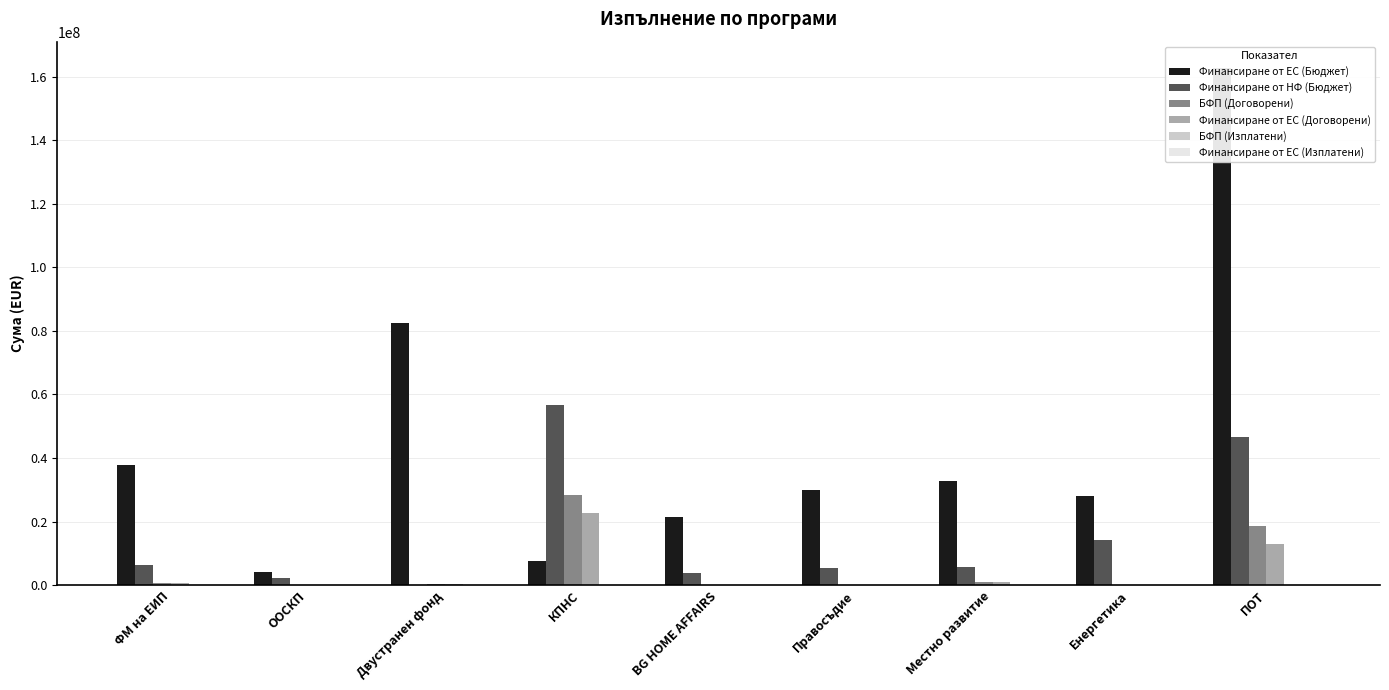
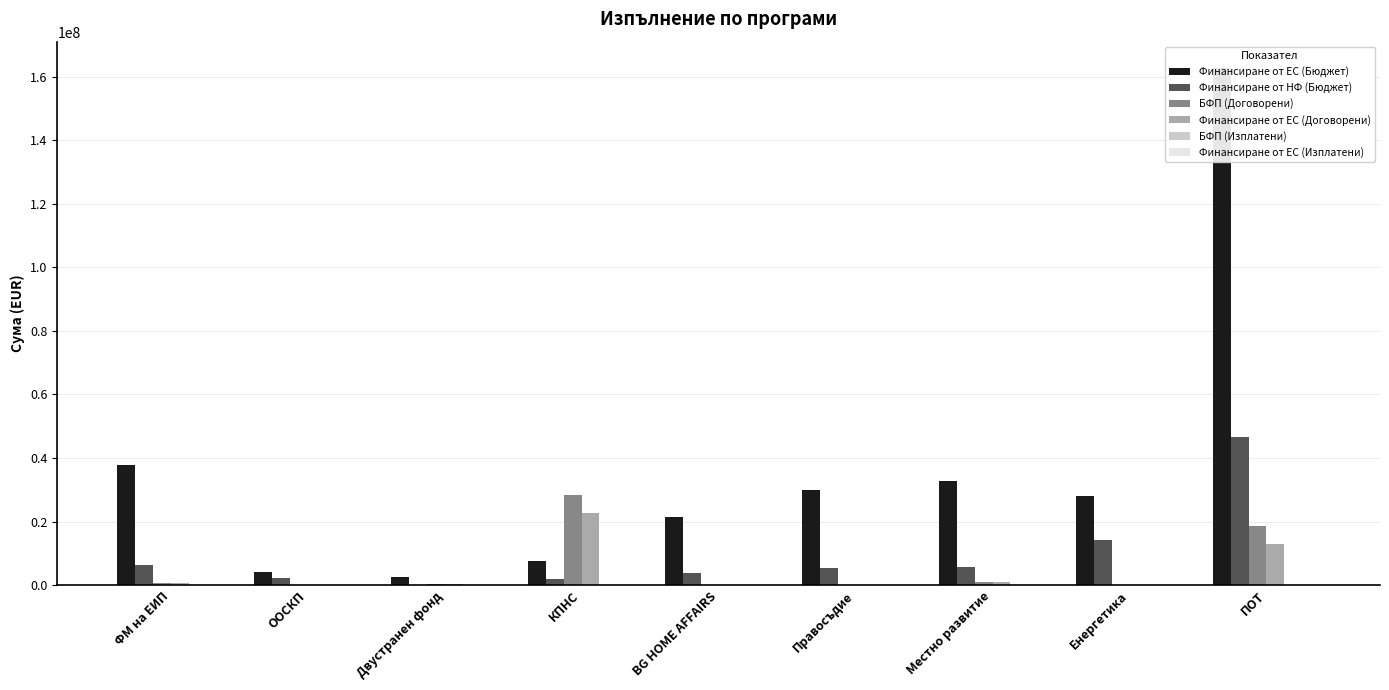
  {
    "Финансиране от ЕС (Бюджет)": {
      "ФМ на ЕИП": 38000000,
      "ООСКП": 4000000,
-     "Двустранен фонд": 82000000,
+     "Двустранен фонд": 3000000,
      "КПНС": 7000000,
      "BG HOME AFFAIRS": 21000000,
      "Правосъдие": 30000000,
      "Местно развитие": 33000000,
      "Енергетика": 28000000
    },
    "Финансиране от НФ (Бюджет)": {
      "ФМ на ЕИП": 6000000,
      "ООСКП": 2000000,
      "Двустранен фонд": 0,
-     "КПНС": 57000000,
+     "КПНС": 2000000,
      "BG HOME AFFAIRS": 4000000,
      "Правосъдие": 5000000,
      "Местно развитие": 6000000,
      "Енергетика": 14000000,
      "ПОТ": 47000000
    }
  }
